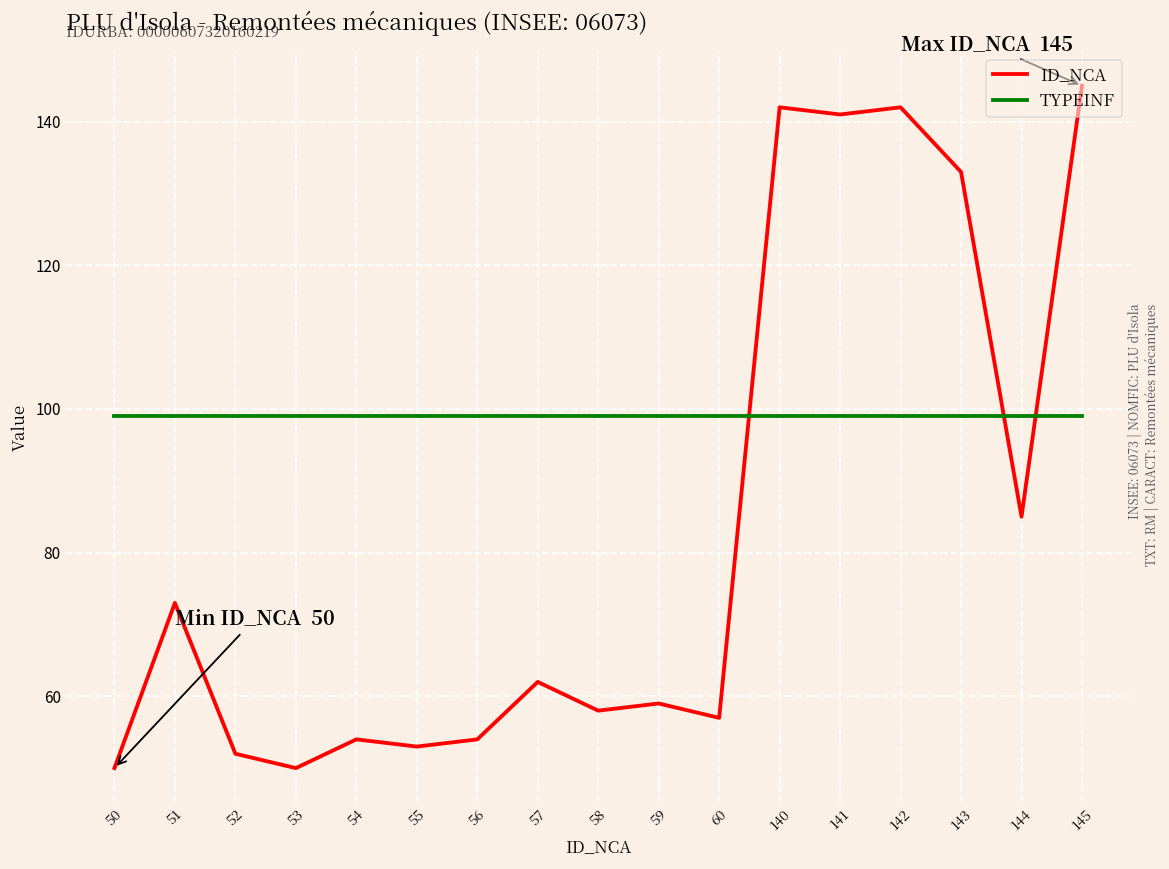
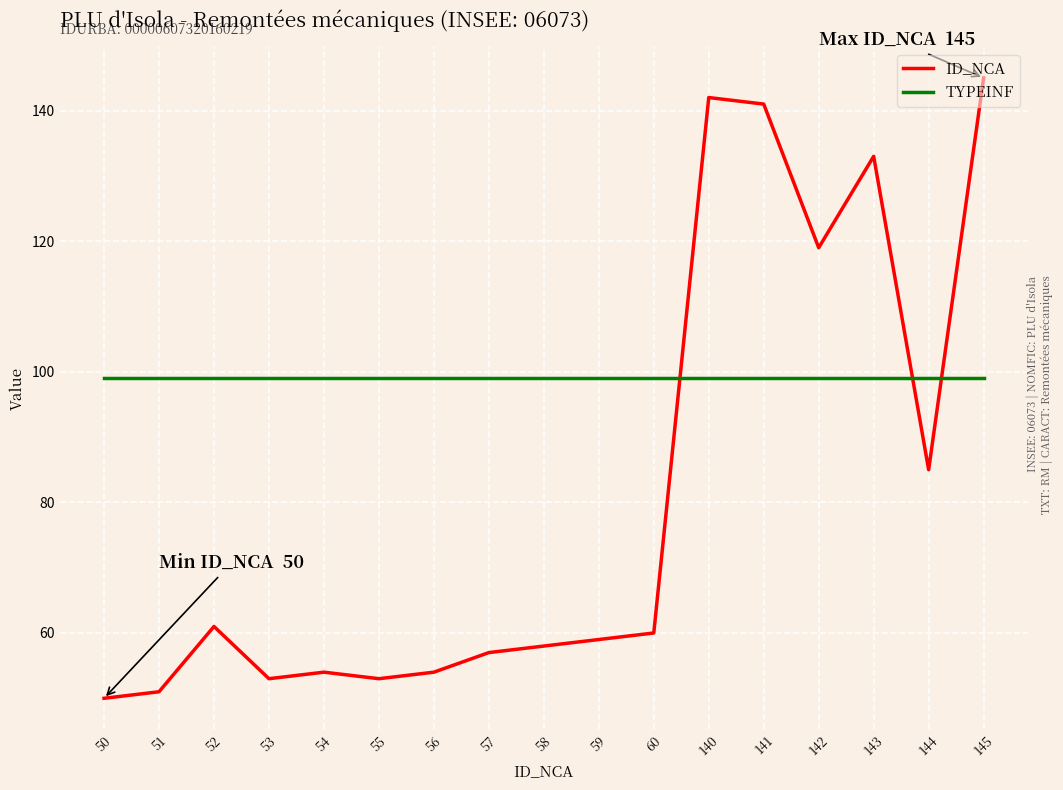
  {
    "ID_NCA": {
      "50": 50,
-     "51": 73,
-     "52": 52,
-     "53": 50,
+     "51": 51,
+     "52": 61,
+     "53": 53,
      "54": 54,
      "55": 53,
      "56": 54,
-     "57": 62,
+     "57": 57,
      "58": 58,
      "59": 59,
-     "60": 57,
+     "60": 60,
      "140": 142,
      "141": 141,
-     "142": 142,
+     "142": 119,
      "143": 133,
      "144": 85
    },
    "TYPEINF": {
      "50": 99,
      "51": 99,
      "52": 99,
      "53": 99,
      "54": 99,
      "55": 99,
      "56": 99,
      "57": 99,
      "58": 99,
      "59": 99,
      "60": 99,
      "140": 99,
      "141": 99,
      "142": 99,
      "143": 99,
      "144": 99,
      "145": 99
    }
  }
